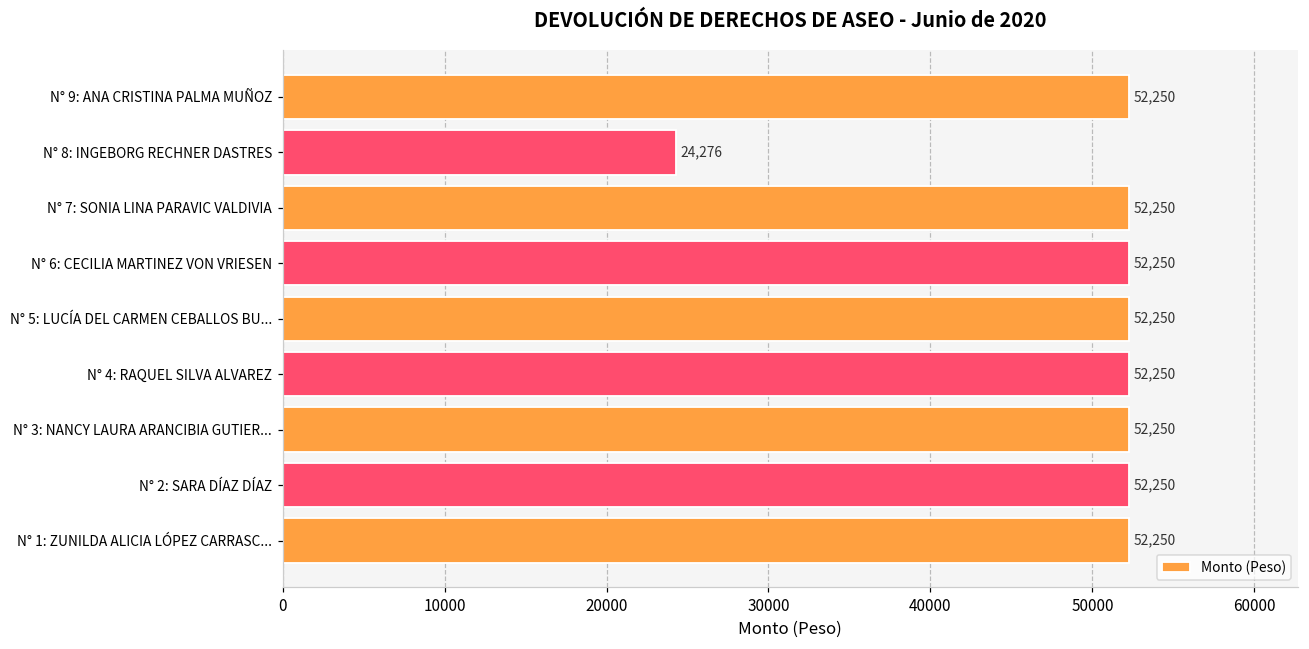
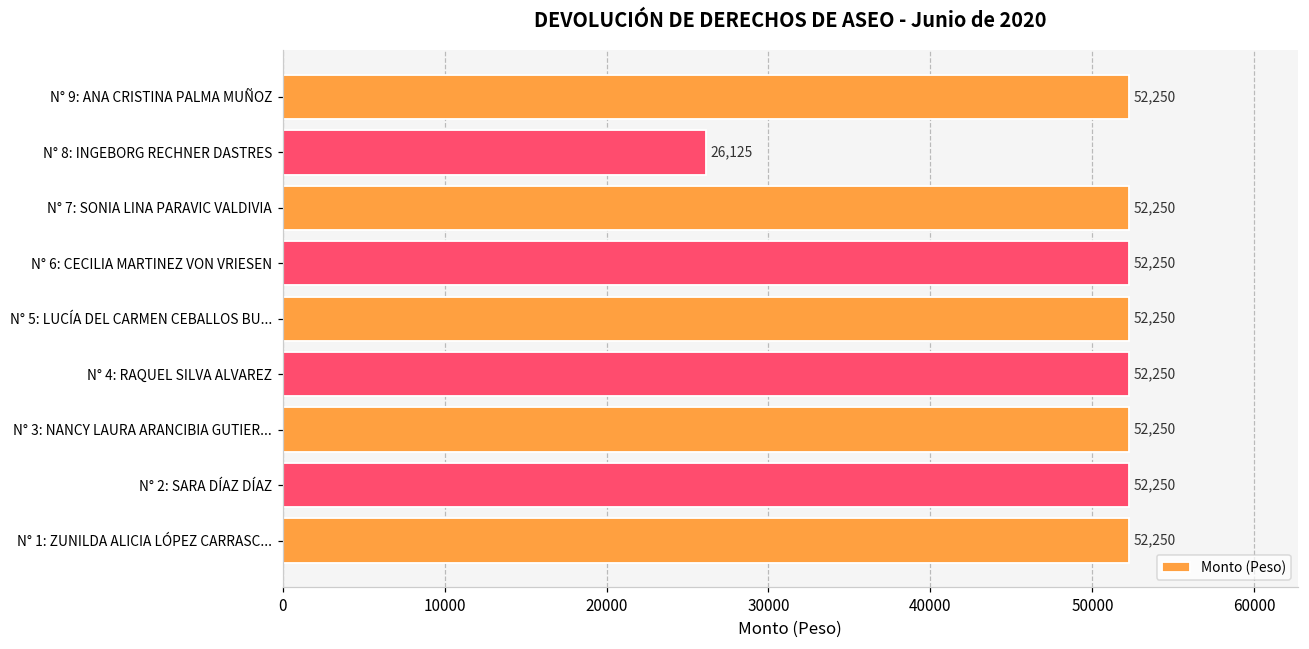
  {
    "N° 9: ANA CRISTINA PALMA MUÑOZ": "52,250",
-   "N° 8: INGEBORG RECHNER DASTRES": "24,276",
+   "N° 8: INGEBORG RECHNER DASTRES": "26,125",
    "N° 7: SONIA LINA PARAVIC VALDIVIA": "52,250",
    "N° 6: CECILIA MARTINEZ VON VRIESEN": "52,250",
    "N° 5: LUCÍA DEL CARMEN CEBALLOS BU...": "52,250",
    "N° 4: RAQUEL SILVA ALVAREZ": "52,250",
    "N° 3: NANCY LAURA ARANCIBIA GUTIER...": "52,250",
    "N° 2: SARA DÍAZ DÍAZ": "52,250",
    "N° 1: ZUNILDA ALICIA LÓPEZ CARRASC...": "52,250"
  }
